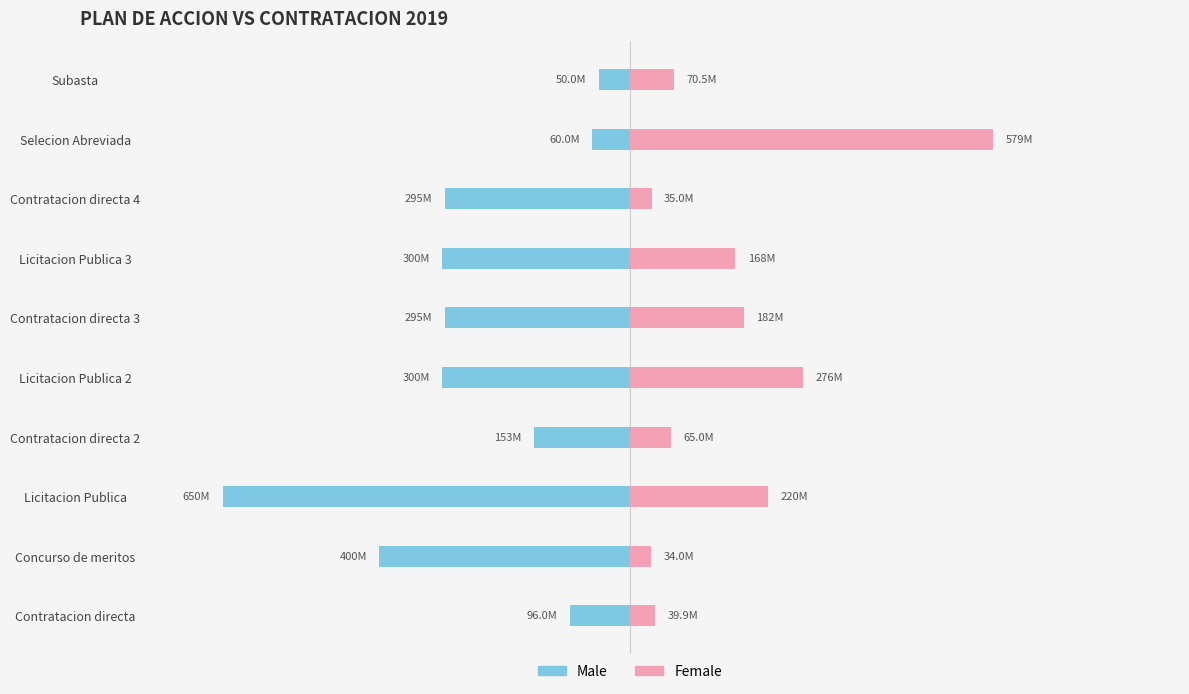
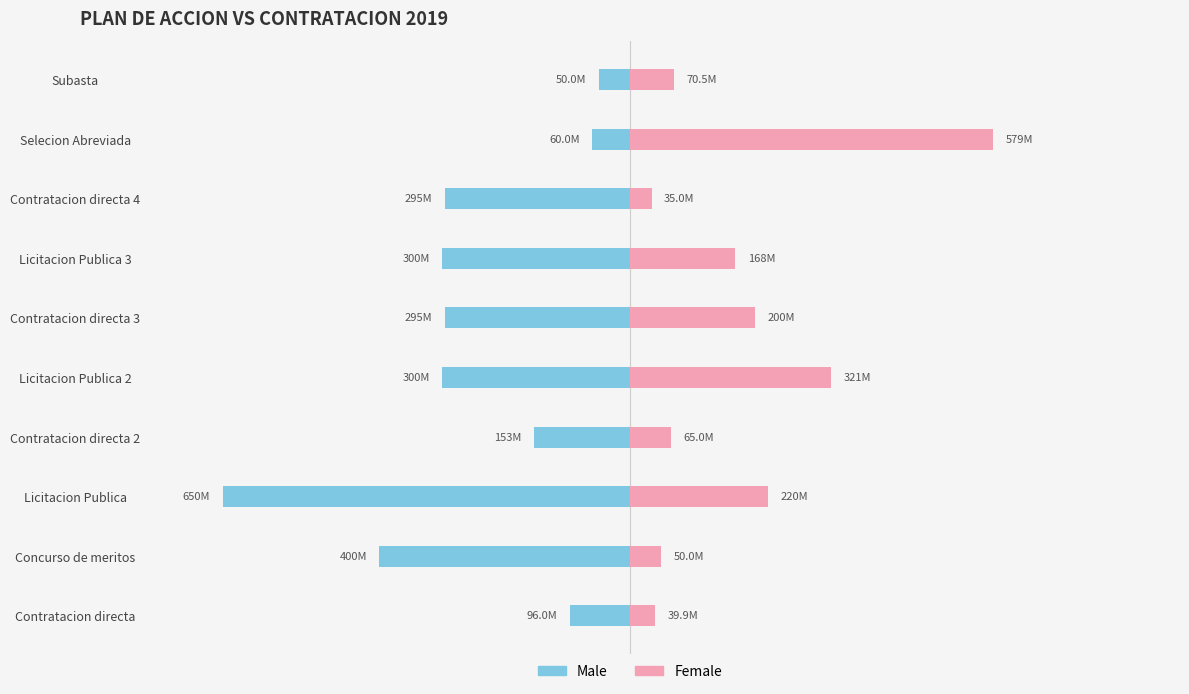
  {
    "Female": {
      "Subasta": "70.5M",
      "Selecion Abreviada": "579M",
      "Contratacion directa 4": "35.0M",
      "Licitacion Publica 3": "168M",
-     "Contratacion directa 3": "182M",
-     "Licitacion Publica 2": "276M",
+     "Contratacion directa 3": "200M",
+     "Licitacion Publica 2": "321M",
      "Contratacion directa 2": "65.0M",
      "Licitacion Publica": "220M",
-     "Concurso de meritos": "34.0M",
+     "Concurso de meritos": "50.0M",
      "Contratacion directa": "39.9M"
    }
  }
